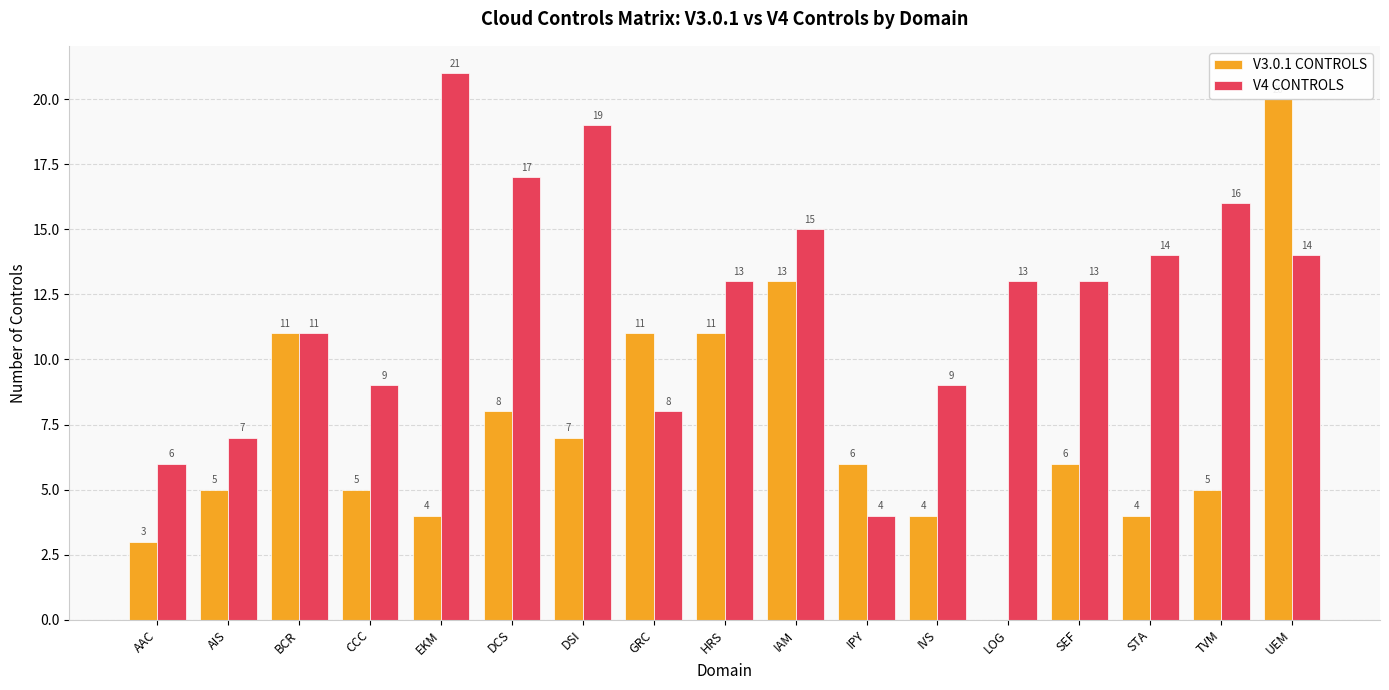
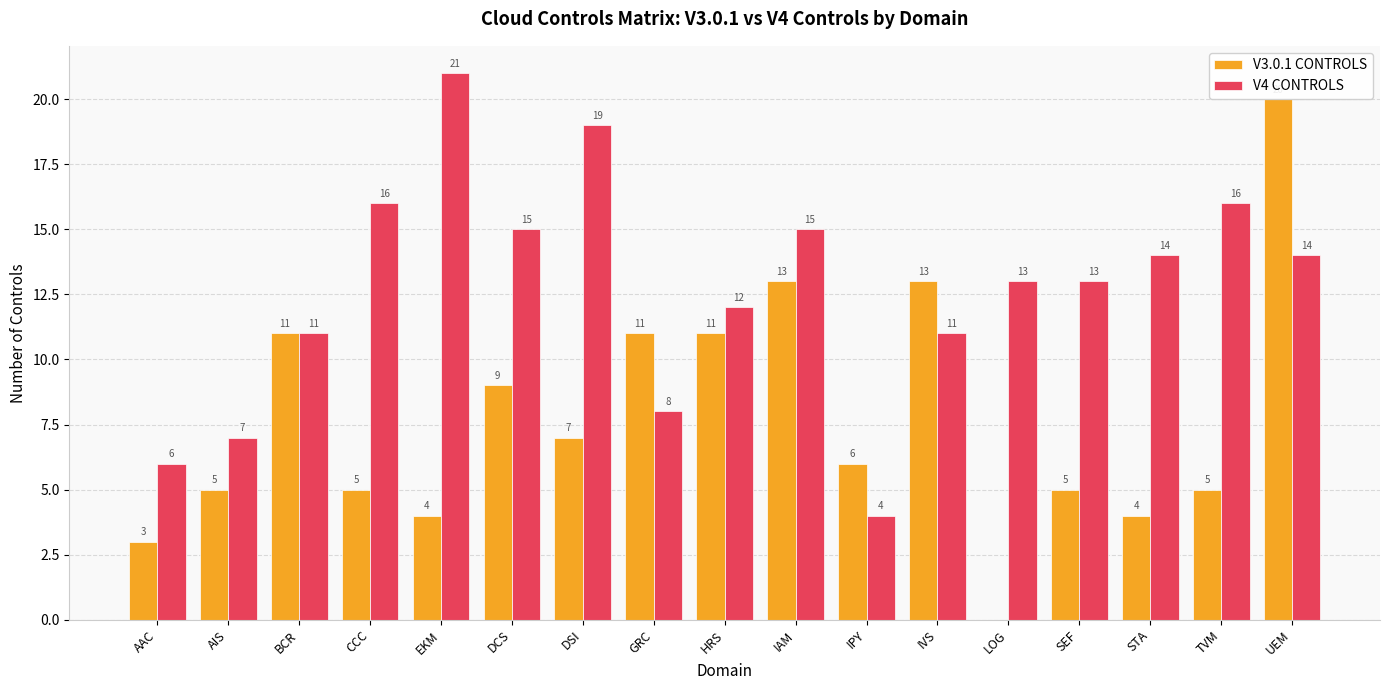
  {
    "V3.0.1 CONTROLS": {
      "AAC": 3,
      "AIS": 5,
      "BCR": 11,
      "CCC": 5,
      "EKM": 4,
-     "DCS": 8,
+     "DCS": 9,
      "DSI": 7,
      "GRC": 11,
      "HRS": 11,
      "IAM": 13,
      "IPY": 6,
-     "IVS": 4,
-     "SEF": 6,
+     "IVS": 13,
+     "SEF": 5,
      "STA": 4,
      "TVM": 5
    },
    "V4 CONTROLS": {
      "AAC": 6,
      "AIS": 7,
      "BCR": 11,
-     "CCC": 9,
+     "CCC": 16,
      "EKM": 21,
-     "DCS": 17,
+     "DCS": 15,
      "DSI": 19,
      "GRC": 8,
-     "HRS": 13,
+     "HRS": 12,
      "IAM": 15,
      "IPY": 4,
-     "IVS": 9,
+     "IVS": 11,
      "LOG": 13,
      "SEF": 13,
      "STA": 14,
      "TVM": 16,
      "UEM": 14
    }
  }
